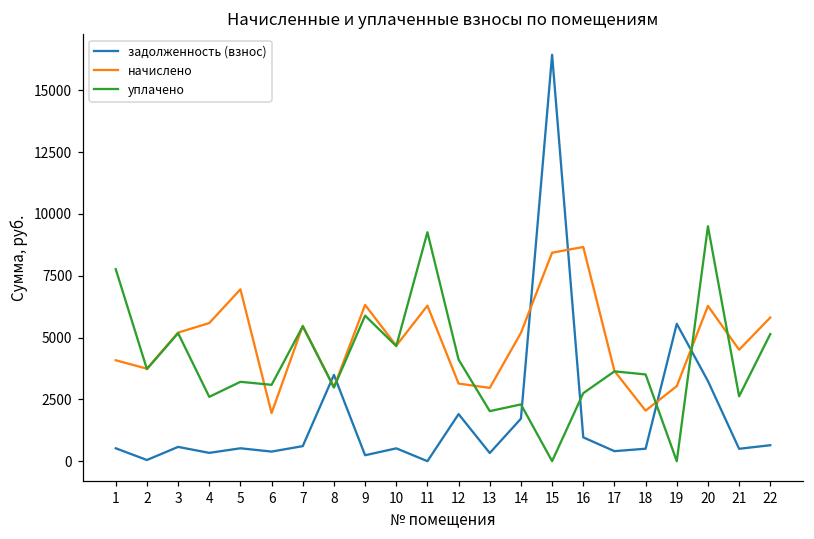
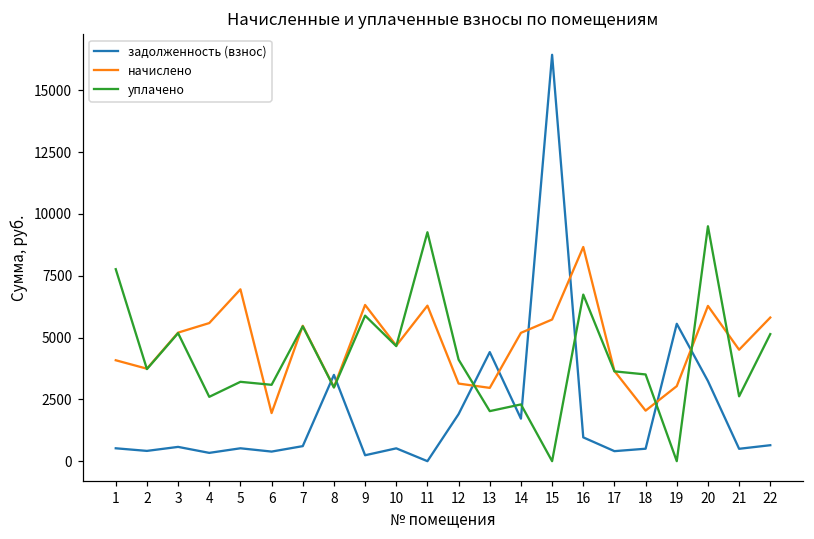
  {
    "задолженность (взнос)": {
      "1": 500,
-     "2": 0,
+     "2": 400,
      "3": 600,
      "4": 300,
      "5": 500,
      "6": 400,
      "7": 600,
      "8": 3500,
      "9": 200,
      "10": 500,
      "11": 0,
      "12": 1900,
-     "13": 300,
+     "13": 4400,
      "14": 1700,
      "15": 16400,
      "16": 1000,
      "17": 400,
      "18": 500,
      "19": 5600,
      "20": 3200,
      "21": 500,
      "22": 600
    },
    "начислено": {
      "1": 4100,
      "4": 5600,
      "5": 6900,
      "6": 1900,
      "9": 6300,
      "11": 6300,
      "12": 3100,
      "13": 3000,
      "14": 5200,
-     "15": 8400,
+     "15": 5700,
      "16": 8700,
      "18": 2000,
      "19": 3000,
      "20": 6300,
      "21": 4500,
      "22": 5800
    },
    "уплачено": {
      "1": 7800,
      "4": 2600,
      "5": 3200,
      "6": 3100,
      "9": 5900,
      "11": 9300,
      "12": 4100,
      "13": 2000,
      "14": 2300,
      "15": 0,
-     "16": 2800,
+     "16": 6700,
      "18": 3500,
      "19": 0,
      "20": 9500,
      "21": 2600,
      "22": 5100
    }
  }
